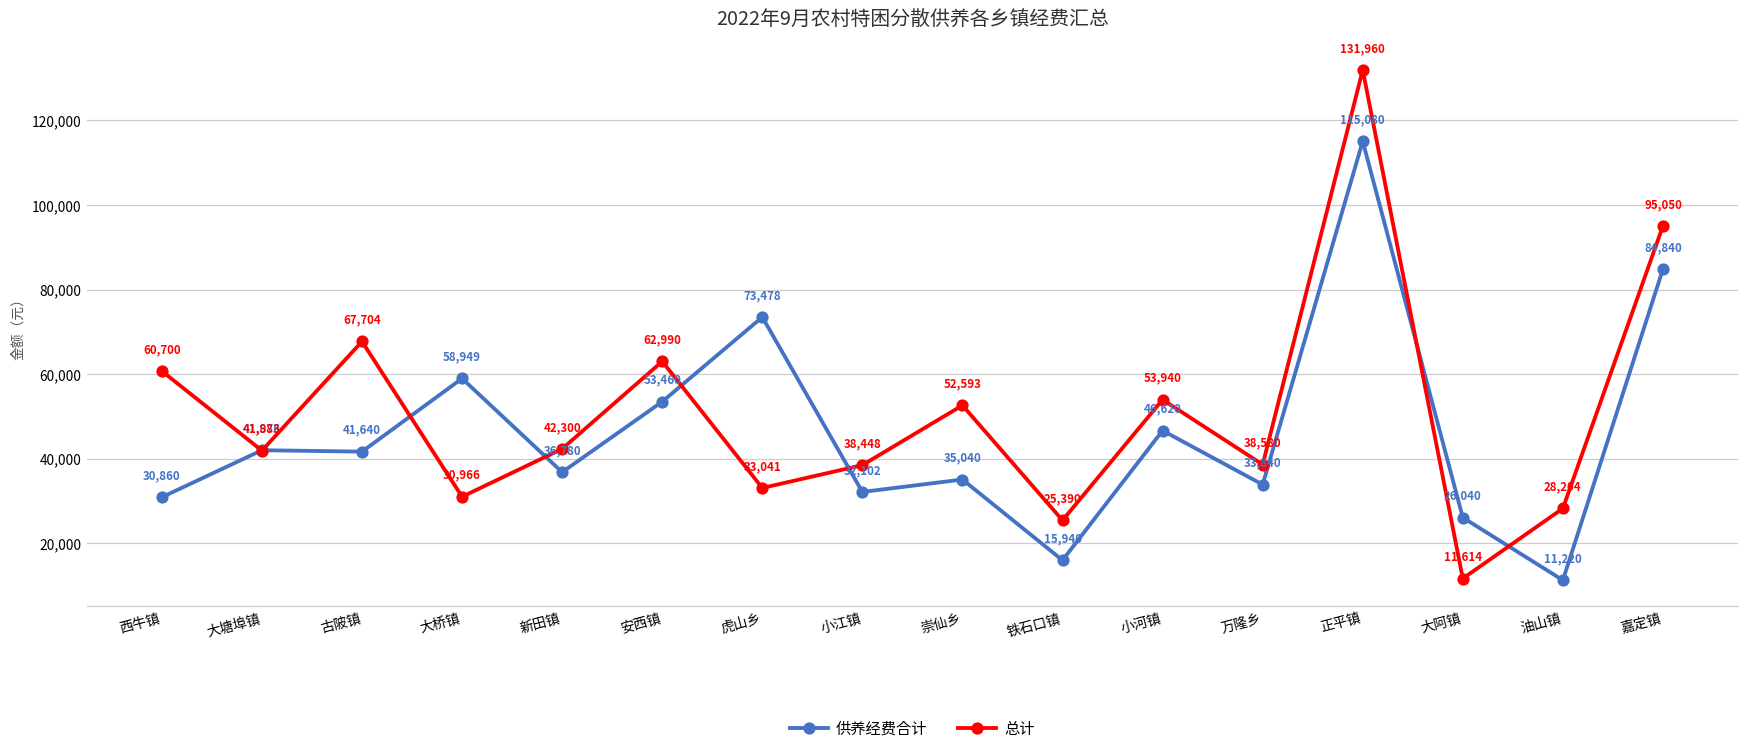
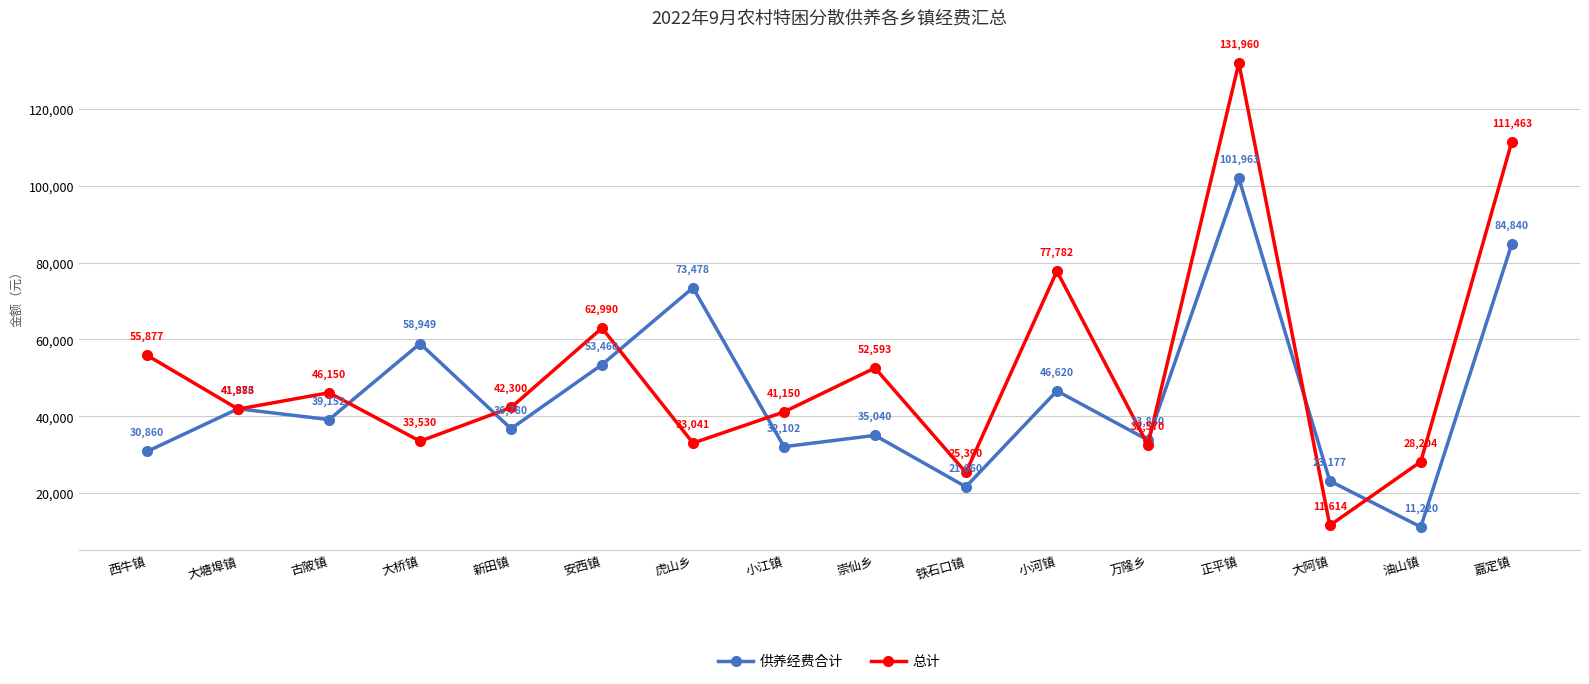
  {
    "供养经费合计": {
      "西牛镇": "30,860",
-     "古陂镇": "41,640",
+     "古陂镇": "39,152",
      "大桥镇": "58,949",
      "安西镇": "53,460",
      "虎山乡": "73,478",
      "崇仙乡": "35,040",
-     "铁石口镇": "15,940",
+     "铁石口镇": "21,660",
      "小河镇": "46,620",
-     "正平镇": "115,080",
-     "大阿镇": "26,040",
+     "正平镇": "101,963",
+     "大阿镇": "23,177",
      "油山镇": "11,220",
      "嘉定镇": "84,840"
    },
    "总计": {
-     "西牛镇": "60,700",
-     "古陂镇": "67,704",
-     "大桥镇": "30,966",
+     "西牛镇": "55,877",
+     "古陂镇": "46,150",
+     "大桥镇": "33,530",
      "新田镇": "42,300",
      "安西镇": "62,990",
      "虎山乡": "33,041",
-     "小江镇": "38,448",
+     "小江镇": "41,150",
      "崇仙乡": "52,593",
      "铁石口镇": "25,390",
-     "小河镇": "53,940",
-     "万隆乡": "38,580",
+     "小河镇": "77,782",
+     "万隆乡": "32,570",
      "正平镇": "131,960",
      "大阿镇": "11,614",
      "油山镇": "28,204",
-     "嘉定镇": "95,050"
+     "嘉定镇": "111,463"
    }
  }
